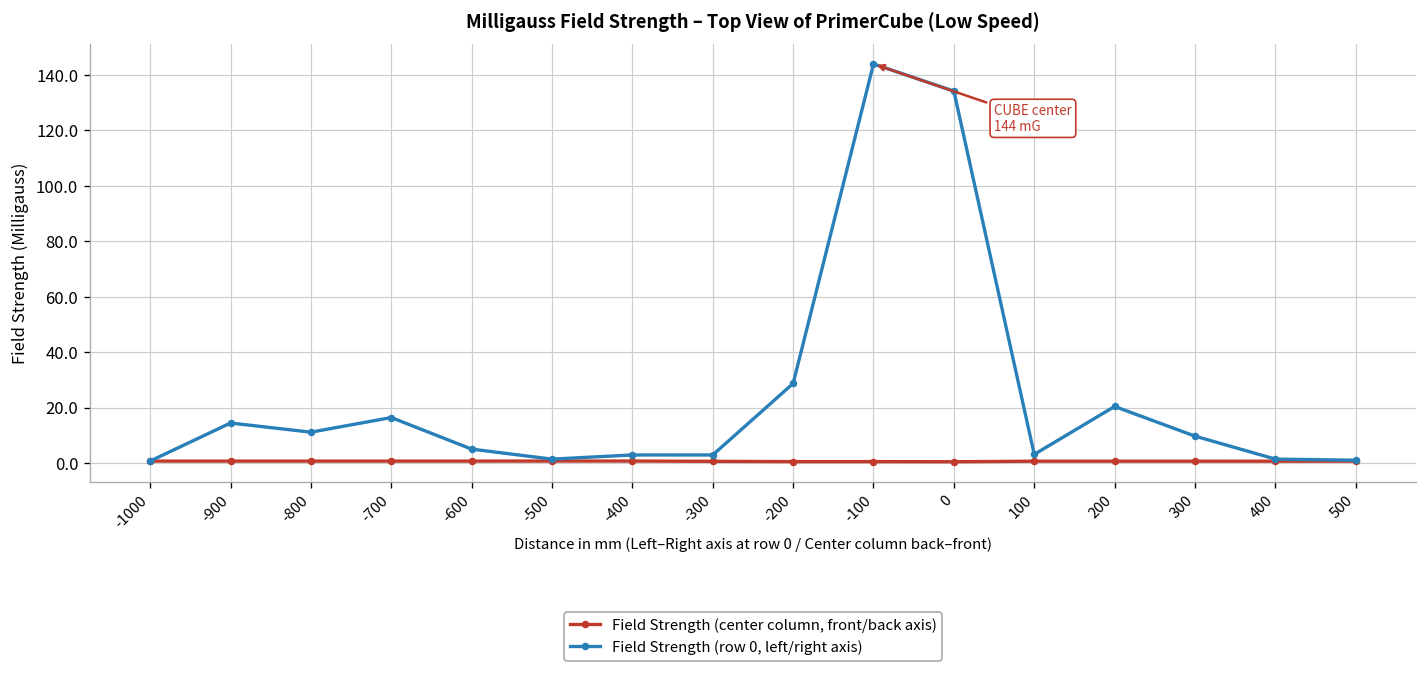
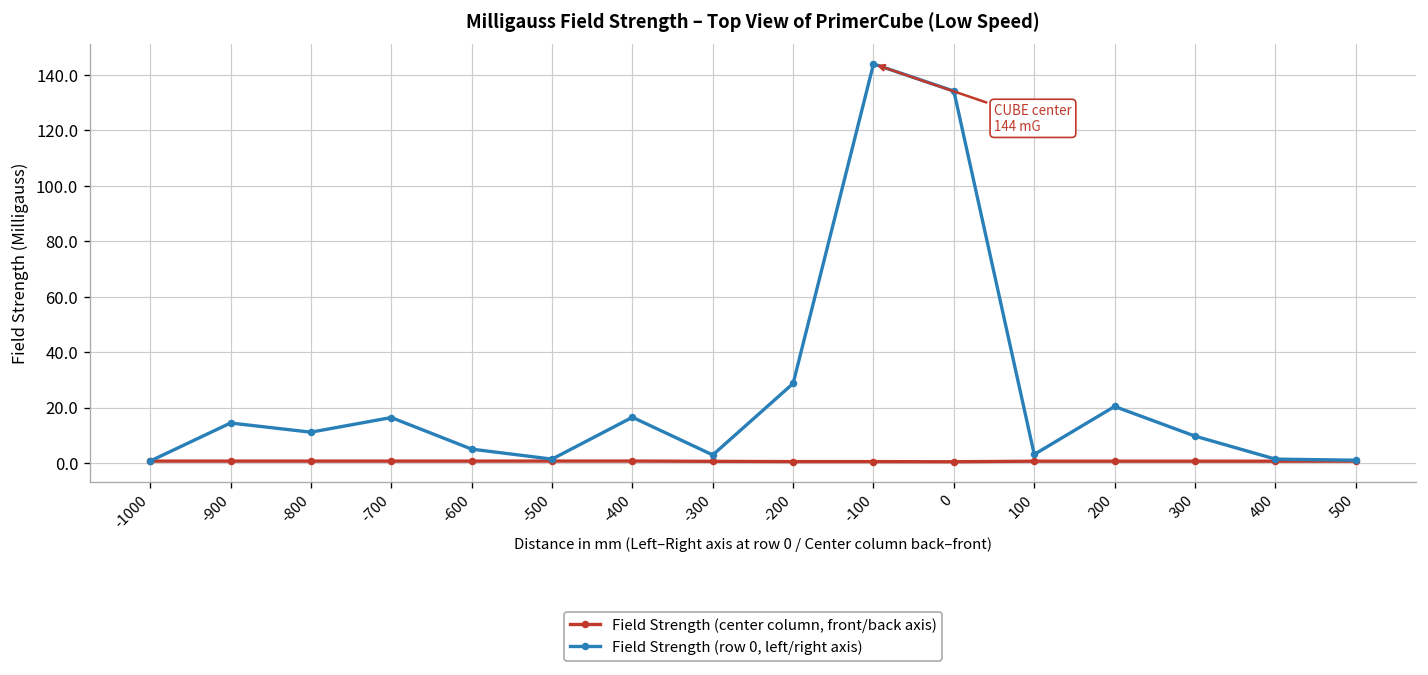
  {
    "Field Strength (center column, front/back axis)": {
      "-900": 1,
      "-800": 1,
      "-700": 1,
      "-600": 1,
      "-400": 1,
      "-300": 1,
      "-200": 1,
      "-100": 1,
      "0": 0,
      "100": 1,
      "200": 1,
      "300": 1
    },
    "Field Strength (row 0, left/right axis)": {
      "-900": 14,
      "-800": 11,
      "-700": 16,
      "-600": 5,
-     "-400": 3,
+     "-400": 17,
      "-300": 3,
      "-200": 29,
      "-100": 144,
      "100": 3,
      "200": 20,
      "300": 10
    }
  }
